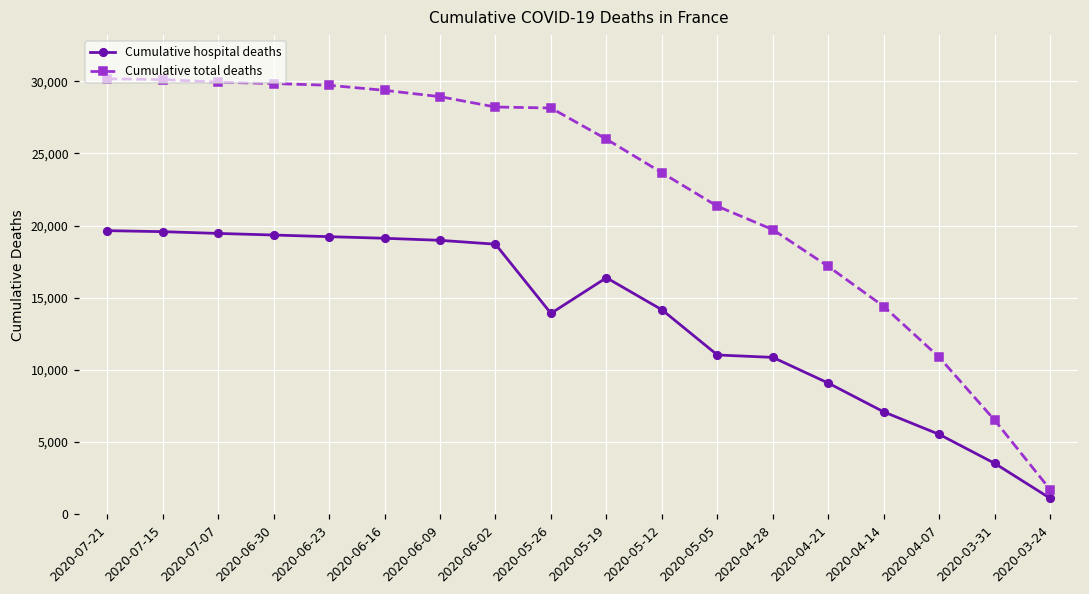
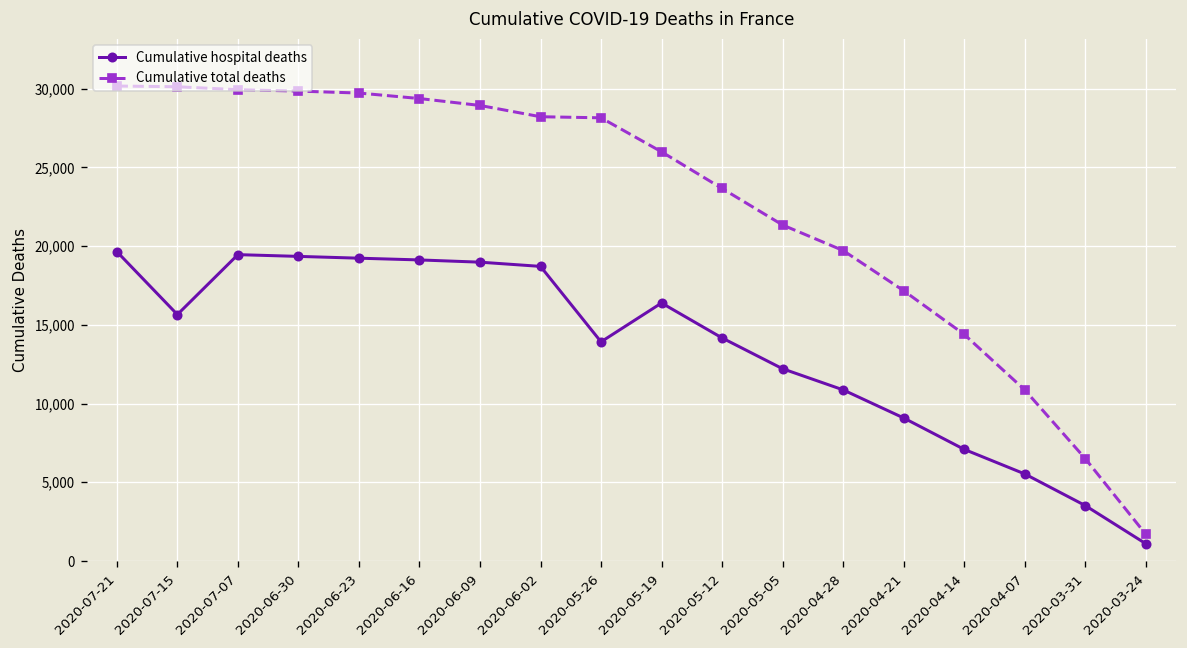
  {
    "Cumulative hospital deaths": {
      "2020-07-21": "19,600",
-     "2020-07-15": "19,600",
+     "2020-07-15": "15,700",
      "2020-07-07": "19,500",
      "2020-06-30": "19,300",
      "2020-06-23": "19,200",
      "2020-06-16": "19,100",
      "2020-06-09": "19,000",
      "2020-06-02": "18,700",
      "2020-05-26": "13,900",
      "2020-05-19": "16,400",
      "2020-05-12": "14,200",
-     "2020-05-05": "11,000",
+     "2020-05-05": "12,200",
      "2020-04-28": "10,900",
      "2020-04-21": "9,100",
      "2020-04-14": "7,100",
      "2020-04-07": "5,500",
      "2020-03-31": "3,500",
      "2020-03-24": "1,100"
    },
    "Cumulative total deaths": {
      "2020-07-15": "30,100",
      "2020-07-07": "29,900",
      "2020-06-30": "29,800",
      "2020-06-23": "29,700",
      "2020-06-16": "29,400",
      "2020-06-09": "28,900",
      "2020-06-02": "28,200",
      "2020-05-26": "28,100",
      "2020-05-19": "26,000",
      "2020-05-12": "23,700",
      "2020-05-05": "21,300",
      "2020-04-28": "19,700",
      "2020-04-21": "17,200",
      "2020-04-14": "14,400",
      "2020-04-07": "10,900",
      "2020-03-31": "6,500",
      "2020-03-24": "1,700"
    }
  }
